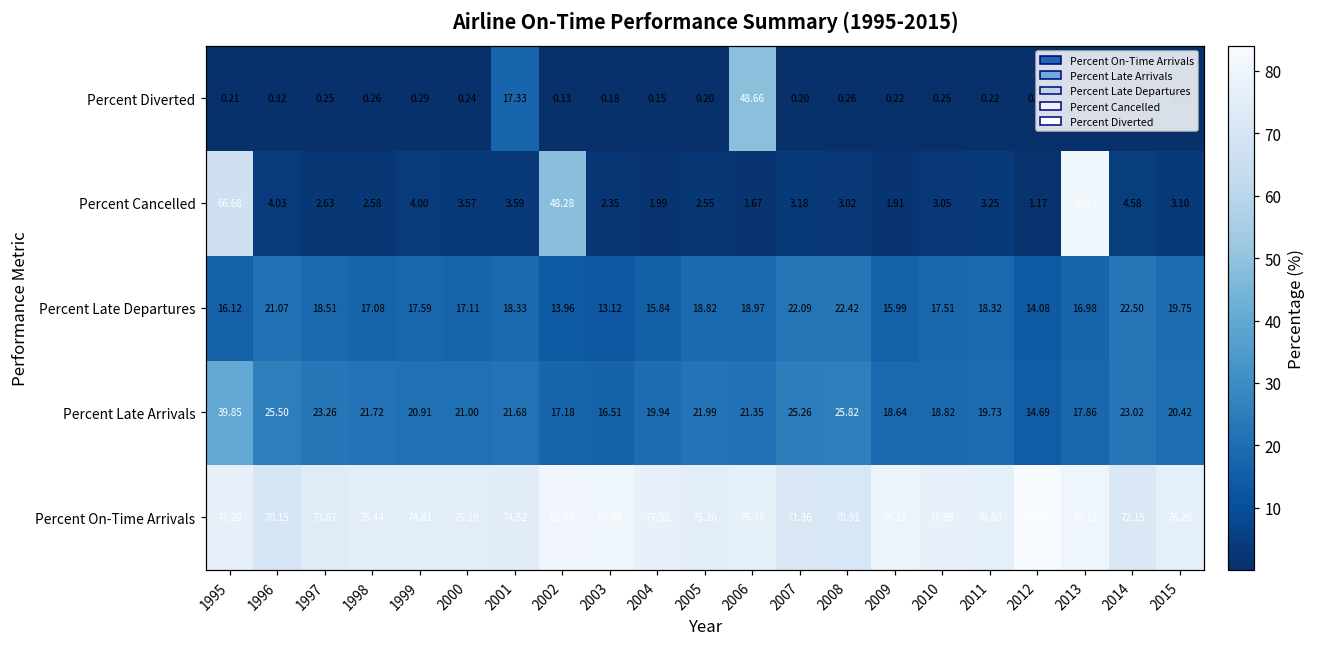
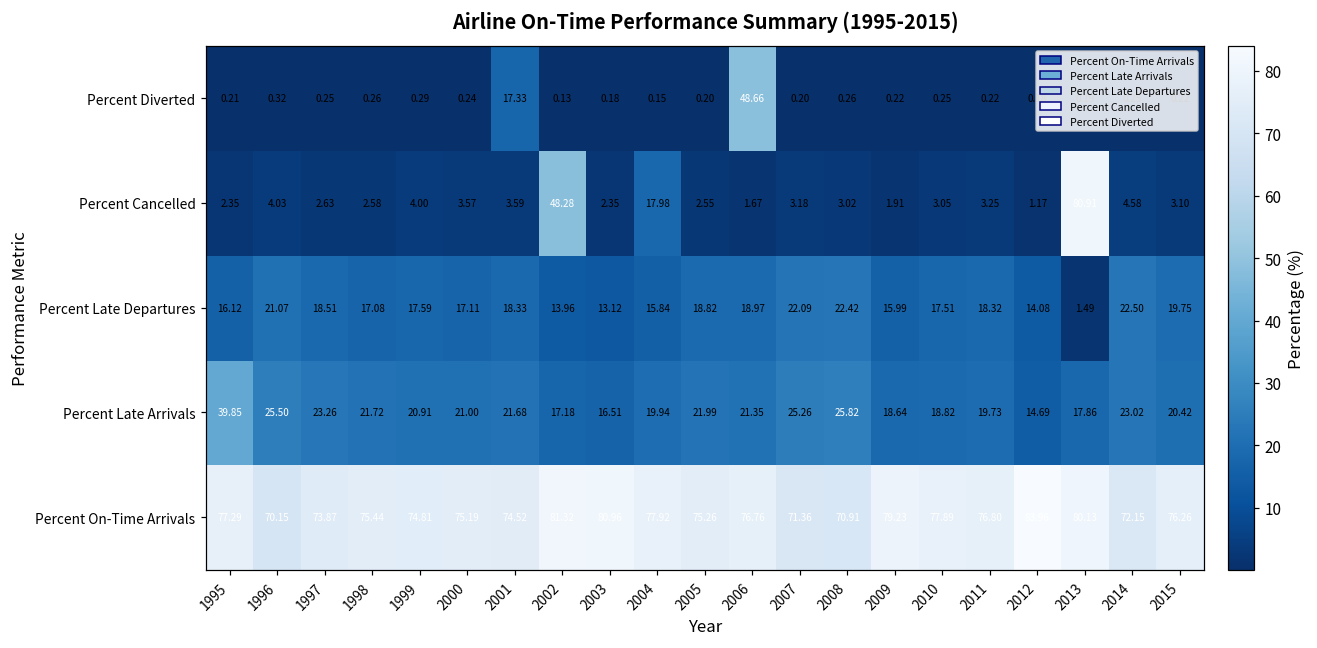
  {
    "Percent Diverted": {
      "1995": 0.21,
      "1996": 0.32,
      "1997": 0.25,
      "1998": 0.26,
      "1999": 0.29,
      "2000": 0.24,
      "2001": 17.33,
      "2002": 0.13,
      "2003": 0.18,
      "2004": 0.15,
      "2005": 0.20,
      "2006": 48.66,
      "2007": 0.20,
      "2008": 0.26,
      "2009": 0.22,
      "2010": 0.25,
      "2011": 0.22
    },
    "Percent Cancelled": {
-     "1995": 66.68,
+     "1995": 2.35,
      "1996": 4.03,
      "1997": 2.63,
      "1998": 2.58,
      "1999": 4.00,
      "2000": 3.57,
      "2001": 3.59,
      "2002": 48.28,
      "2003": 2.35,
-     "2004": 1.99,
+     "2004": 17.98,
      "2005": 2.55,
      "2006": 1.67,
      "2007": 3.18,
      "2008": 3.02,
      "2009": 1.91,
      "2010": 3.05,
      "2011": 3.25,
      "2012": 1.17,
      "2014": 4.58,
      "2015": 3.10
    },
    "Percent Late Departures": {
      "1995": 16.12,
      "1996": 21.07,
      "1997": 18.51,
      "1998": 17.08,
      "1999": 17.59,
      "2000": 17.11,
      "2001": 18.33,
      "2002": 13.96,
      "2003": 13.12,
      "2004": 15.84,
      "2005": 18.82,
      "2006": 18.97,
      "2007": 22.09,
      "2008": 22.42,
      "2009": 15.99,
      "2010": 17.51,
      "2011": 18.32,
      "2012": 14.08,
-     "2013": 16.98,
+     "2013": 1.49,
      "2014": 22.50,
      "2015": 19.75
    },
    "Percent Late Arrivals": {
      "1995": 39.85,
      "1996": 25.50,
      "1997": 23.26,
      "1998": 21.72,
      "1999": 20.91,
      "2000": 21.00,
      "2001": 21.68,
      "2002": 17.18,
      "2003": 16.51,
      "2004": 19.94,
      "2005": 21.99,
      "2006": 21.35,
      "2007": 25.26,
      "2008": 25.82,
      "2009": 18.64,
      "2010": 18.82,
      "2011": 19.73,
      "2012": 14.69,
      "2013": 17.86,
      "2014": 23.02,
      "2015": 20.42
    }
  }
